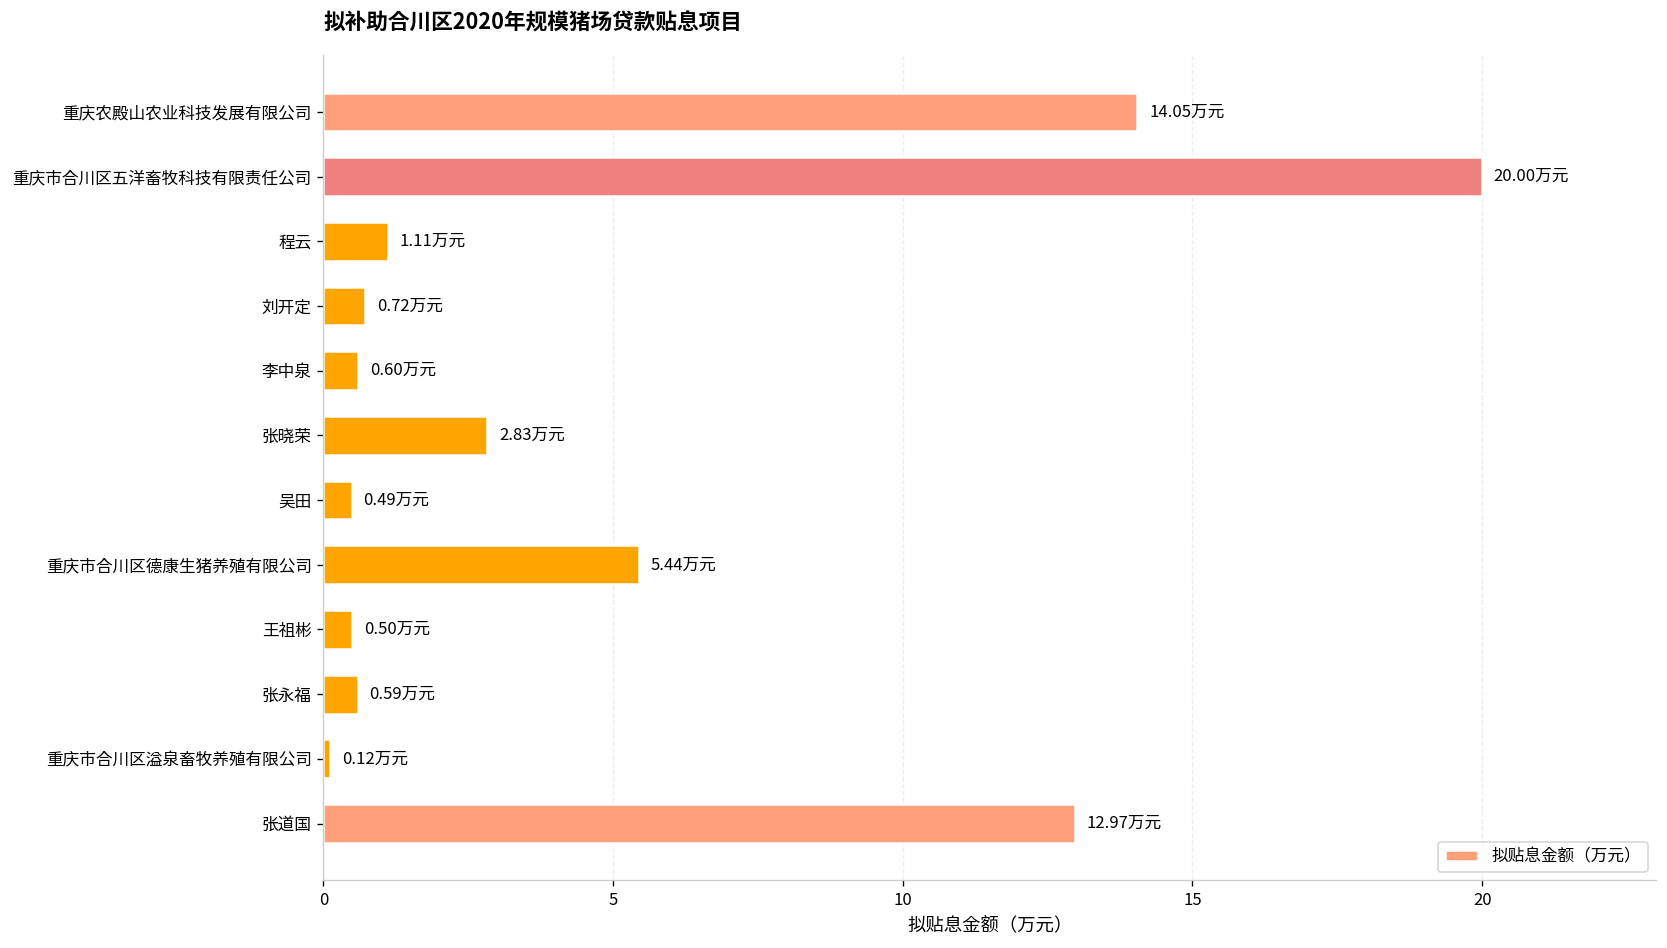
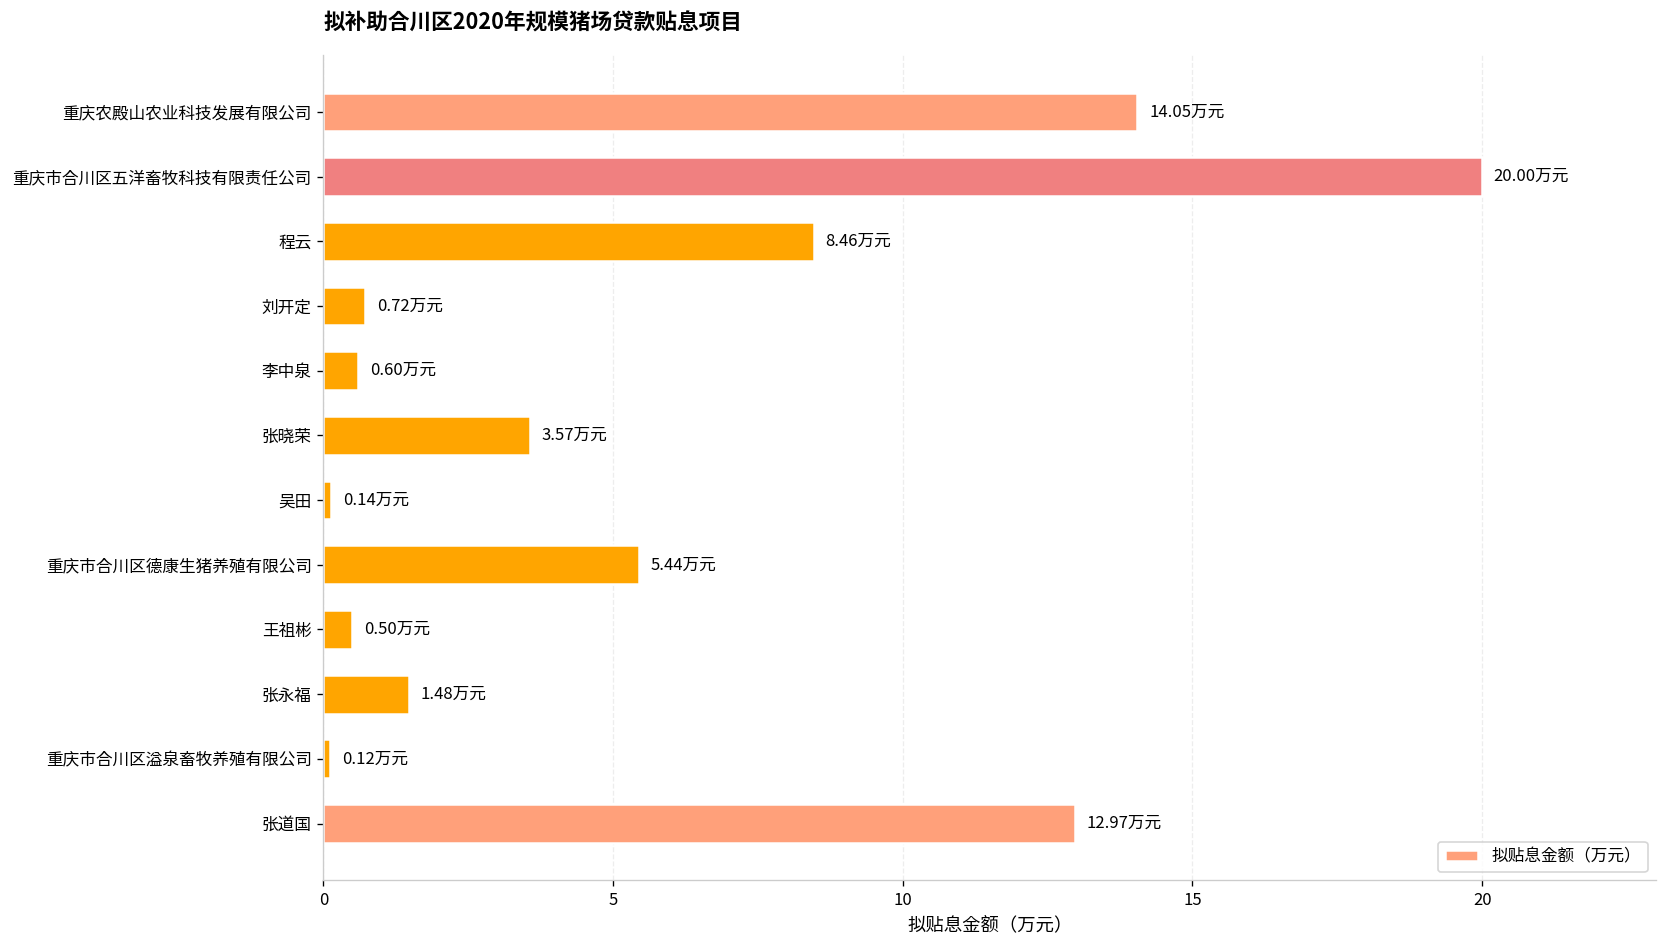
  {
    "重庆农殿山农业科技发展有限公司": 14.05,
    "重庆市合川区五洋畜牧科技有限责任公司": 20.00,
-   "程云": 1.11,
+   "程云": 8.46,
    "刘开定": 0.72,
    "李中泉": 0.60,
-   "张晓荣": 2.83,
-   "吴田": 0.49,
+   "张晓荣": 3.57,
+   "吴田": 0.14,
    "重庆市合川区德康生猪养殖有限公司": 5.44,
    "王祖彬": 0.50,
-   "张永福": 0.59,
+   "张永福": 1.48,
    "重庆市合川区溢泉畜牧养殖有限公司": 0.12,
    "张道国": 12.97
  }
